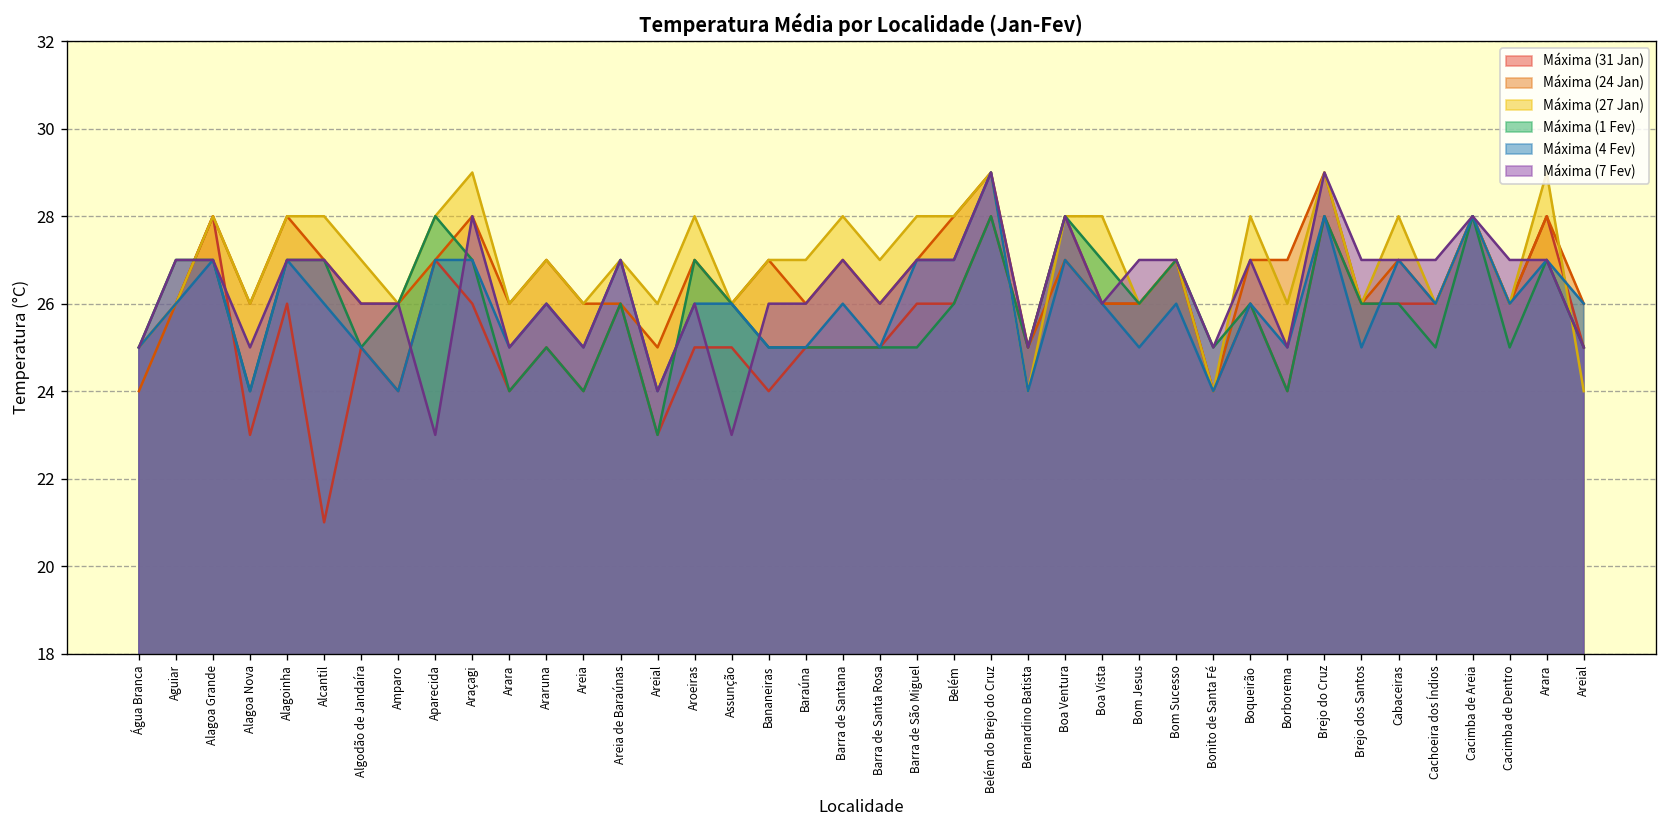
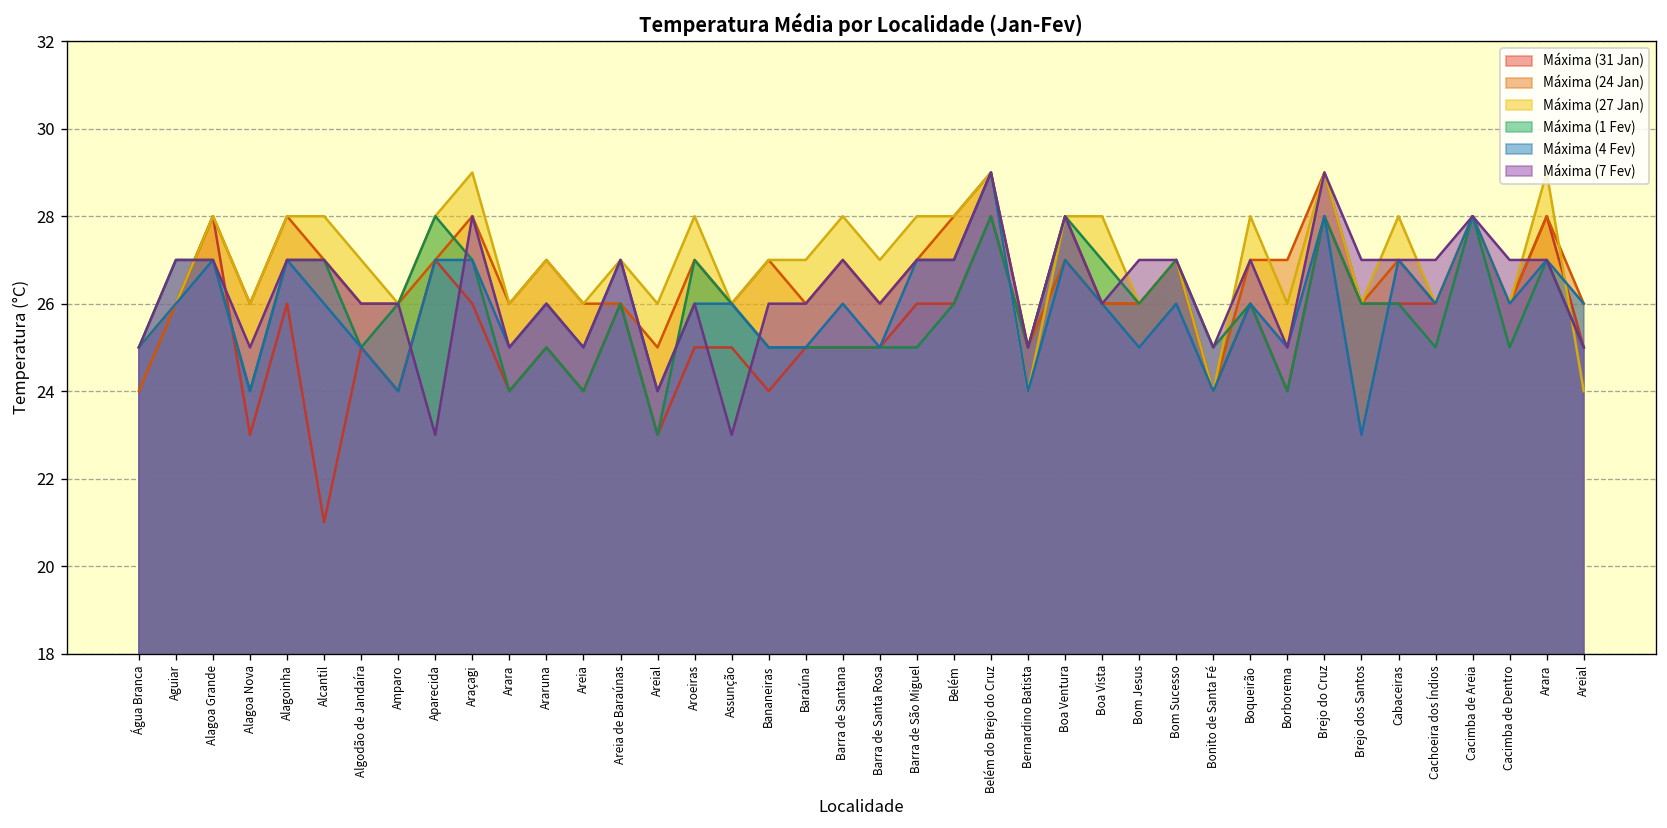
  {
    "Máxima (1 Fev)": {
      "Barra de São Miguel": 25,
      "Boa Vista": 27,
      "Cachoeira dos Índios": 25,
      "Cacimba de Dentro": 25
    },
    "Máxima (4 Fev)": {
      "Alcantil": 26,
      "Barra de Santana": 26,
      "Bom Jesus": 25,
      "Bom Sucesso": 26,
-     "Brejo dos Santos": 25
+     "Brejo dos Santos": 23
    },
    "Máxima (7 Fev)": {
      "Alagoa Nova": 25,
      "Aparecida": 23,
      "Assunção": 23,
      "Bananeiras": 26,
      "Bom Jesus": 27,
      "Brejo dos Santos": 27,
      "Cachoeira dos Índios": 27,
      "Cacimba de Dentro": 27
    }
  }
